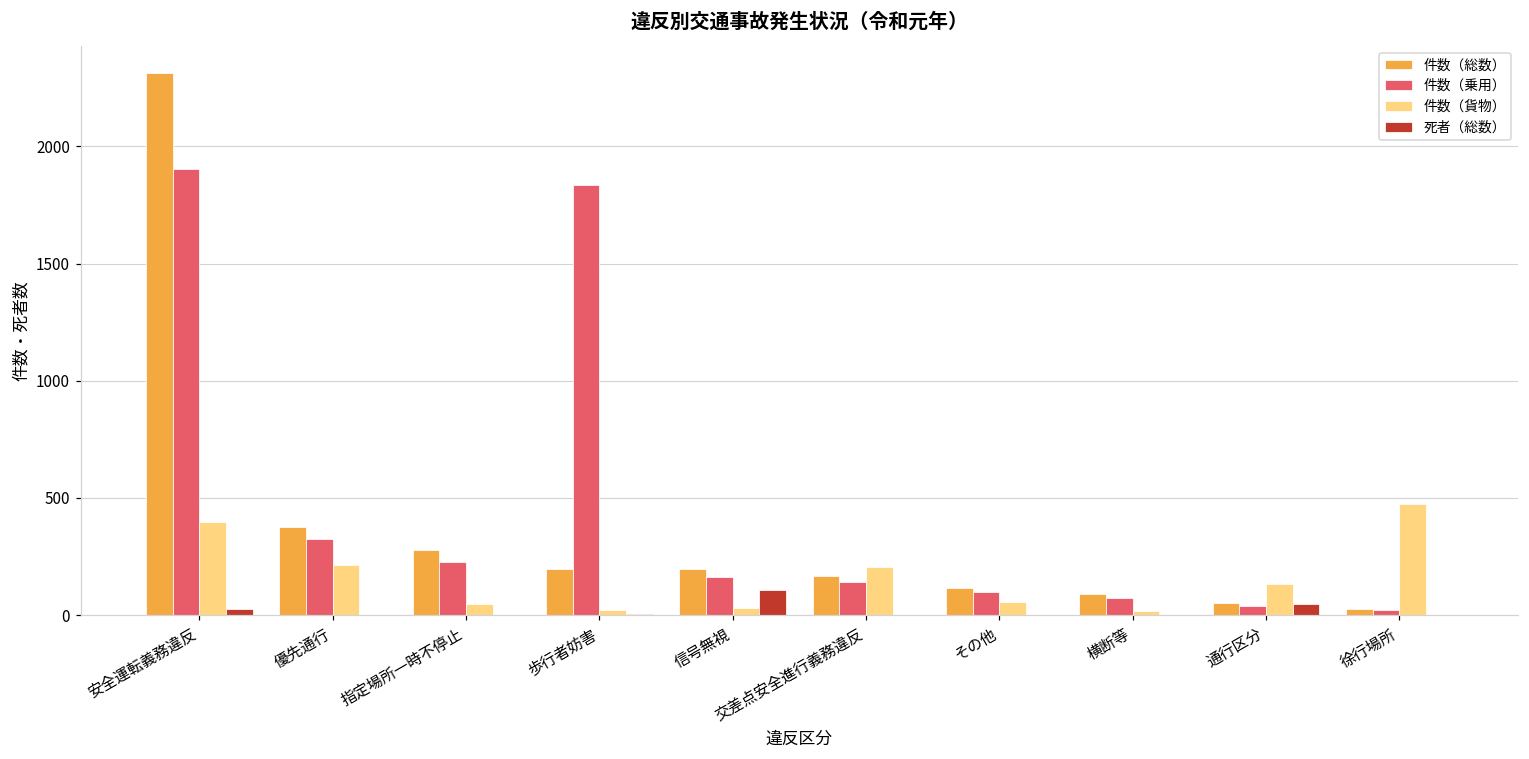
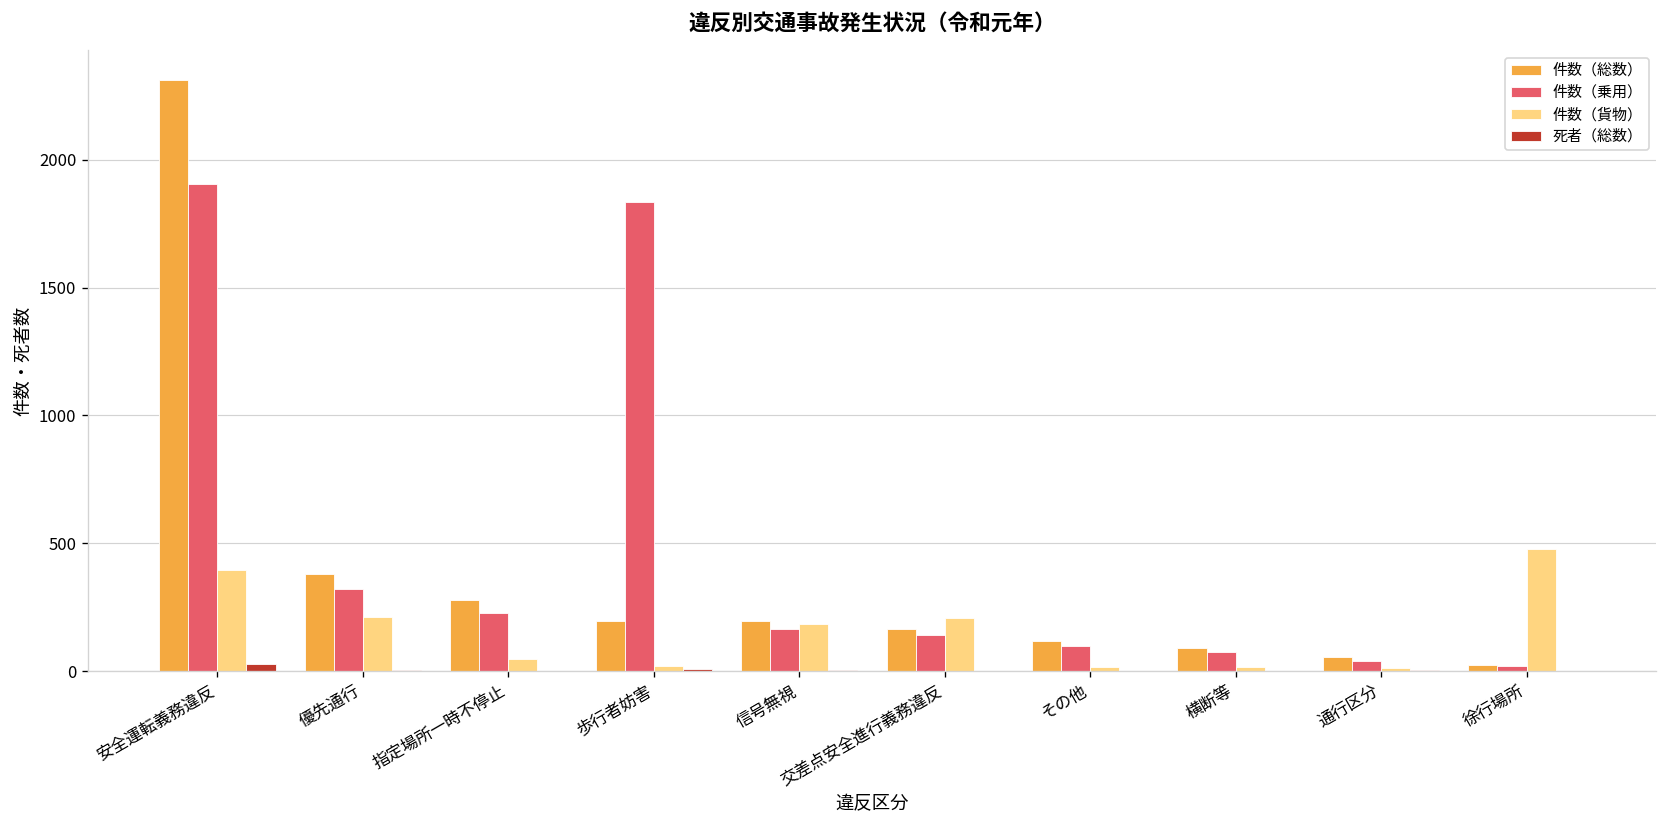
  {
    "件数（総数）": {
      "安全運転義務違反": 2310,
      "優先通行": 380,
      "指定場所一時不停止": 280,
      "歩行者妨害": 200,
      "信号無視": 200,
      "交差点安全進行義務違反": 170,
      "その他": 120,
      "横断等": 90,
      "通行区分": 50,
      "徐行場所": 30
    },
    "件数（乗用）": {
      "安全運転義務違反": 1900,
      "優先通行": 320,
      "指定場所一時不停止": 230,
      "歩行者妨害": 1840,
      "信号無視": 160,
      "交差点安全進行義務違反": 140,
      "その他": 100,
      "横断等": 70,
      "通行区分": 40,
      "徐行場所": 20
    },
    "件数（貨物）": {
      "安全運転義務違反": 400,
      "優先通行": 210,
      "指定場所一時不停止": 50,
      "歩行者妨害": 20,
-     "信号無視": 30,
+     "信号無視": 180,
      "交差点安全進行義務違反": 210,
-     "その他": 60,
+     "その他": 20,
      "横断等": 20,
-     "通行区分": 130,
+     "通行区分": 10,
      "徐行場所": 480
    },
    "死者（総数）": {
      "安全運転義務違反": 30,
-     "信号無視": 110,
+     "信号無視": 0,
      "その他": 0,
      "横断等": 0,
-     "通行区分": 50,
+     "通行区分": 10,
      "徐行場所": 0
    }
  }
